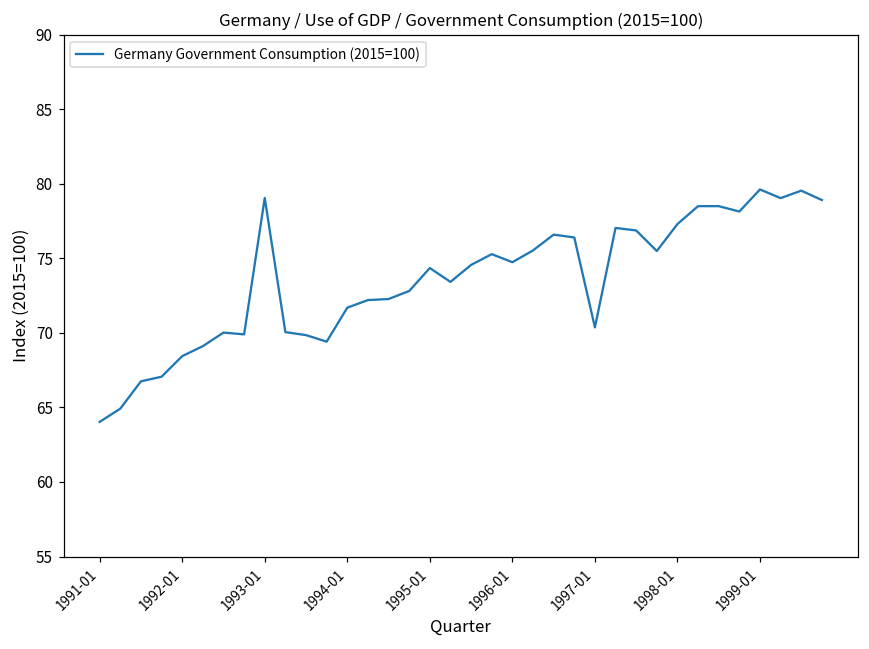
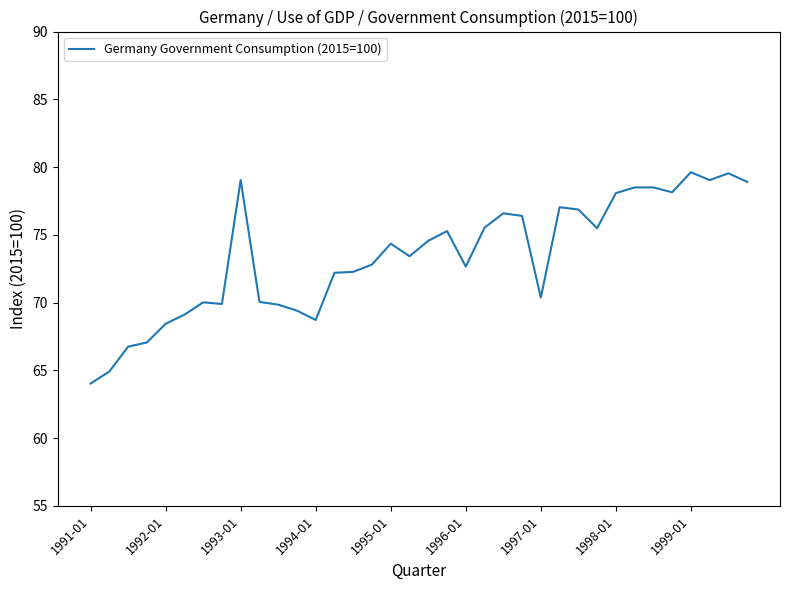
  {
    "1991-01": 64.0,
    "1992-01": 68.4,
    "1993-01": 79.1,
-   "1994-01": 71.7,
+   "1994-01": 68.7,
    "1995-01": 74.4,
-   "1996-01": 74.7,
+   "1996-01": 72.7,
    "1997-01": 70.4,
-   "1998-01": 77.3,
+   "1998-01": 78.1,
    "1999-01": 79.6
  }
